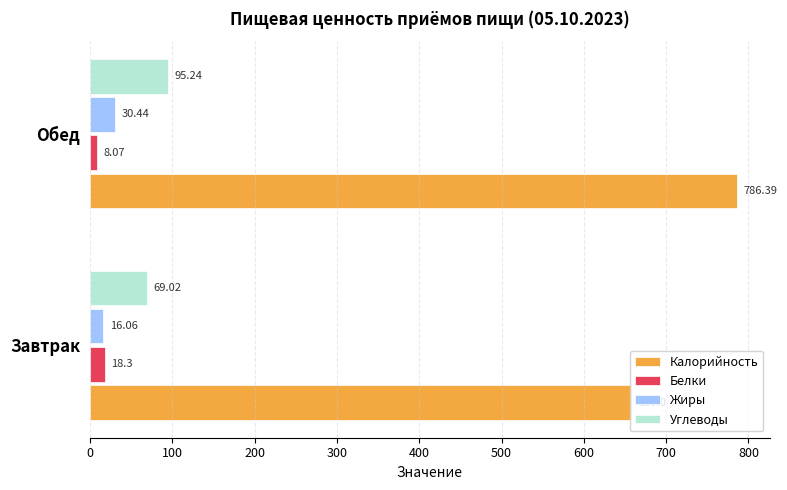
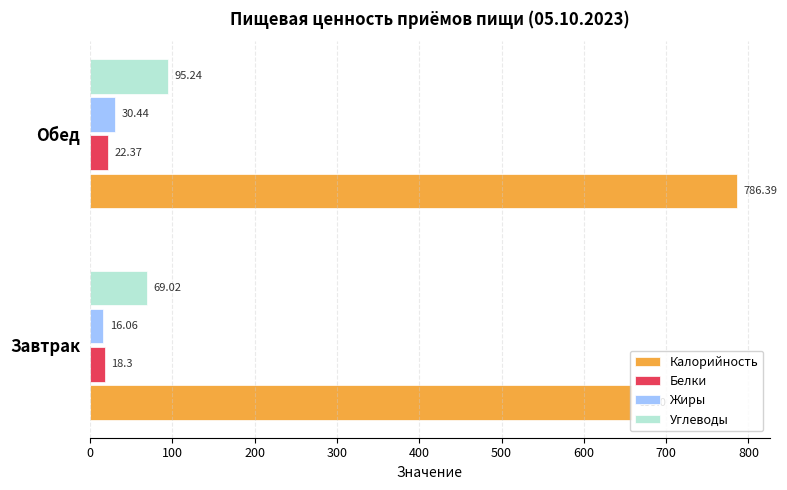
  {
    "Калорийность": {
      "Обед": 786.39
    },
    "Белки": {
-     "Обед": 8.07,
+     "Обед": 22.37,
      "Завтрак": 18.3
    }
  }
